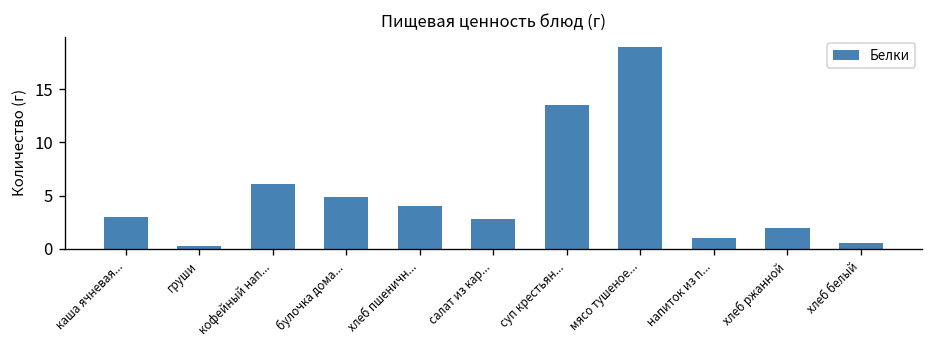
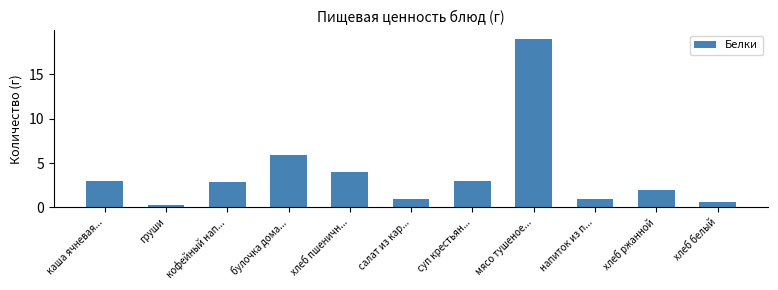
  {
    "каша ячневая...": 3,
    "груши": 0,
-   "кофейный нап...": 6,
-   "булочка дома...": 5,
+   "кофейный нап...": 3,
+   "булочка дома...": 6,
    "хлеб пшеничн...": 4,
-   "салат из кар...": 3,
-   "суп крестьян...": 14,
+   "салат из кар...": 1,
+   "суп крестьян...": 3,
    "мясо тушеное...": 19,
    "напиток из п...": 1,
    "хлеб ржанной": 2,
    "хлеб белый": 1
  }
